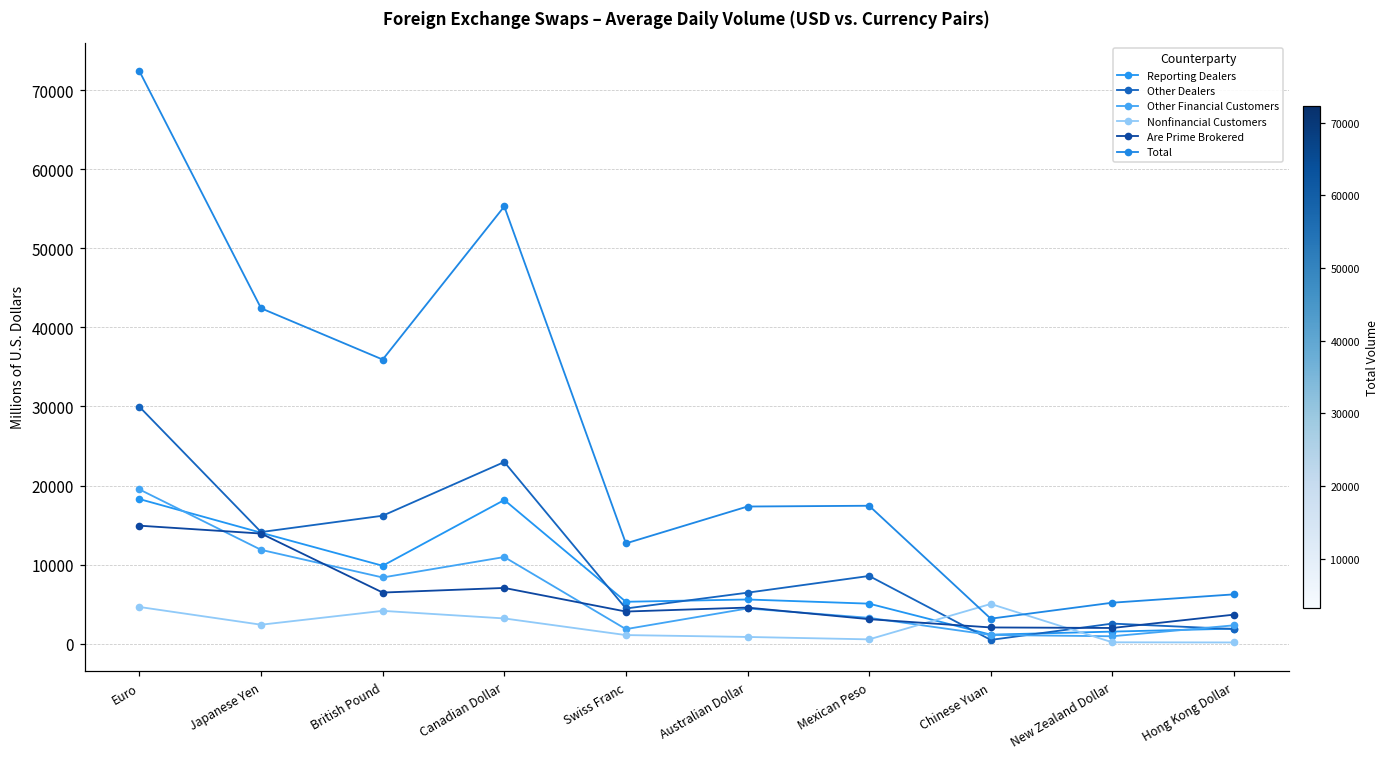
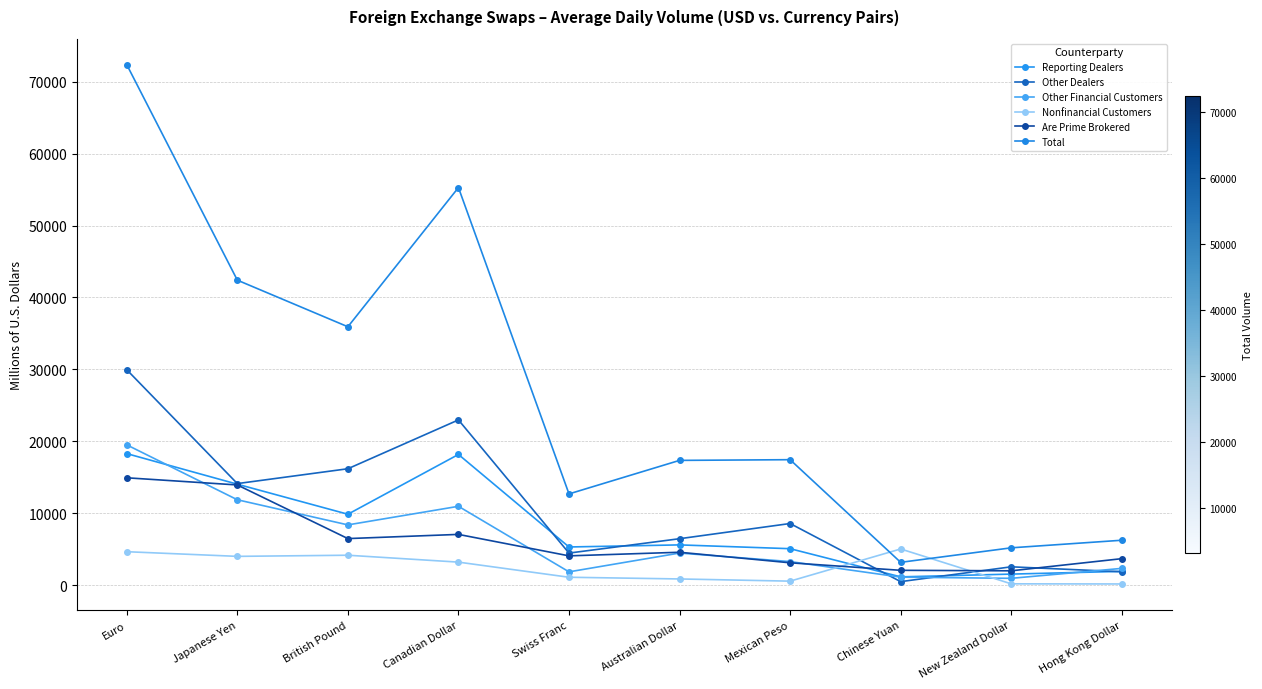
  {
    "Nonfinancial Customers": {
      "Euro": 5000,
-     "Japanese Yen": 2000,
+     "Japanese Yen": 4000,
      "British Pound": 4000,
      "Canadian Dollar": 3000,
      "Swiss Franc": 1000,
      "Australian Dollar": 1000,
      "Mexican Peso": 1000,
      "Chinese Yuan": 5000,
      "New Zealand Dollar": 0,
      "Hong Kong Dollar": 0
    }
  }
